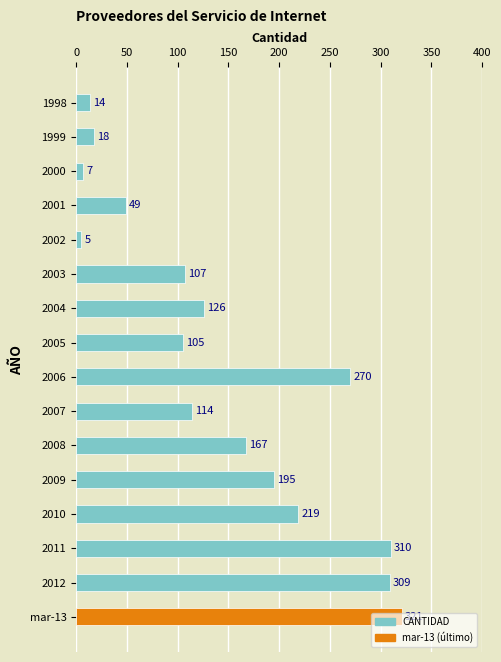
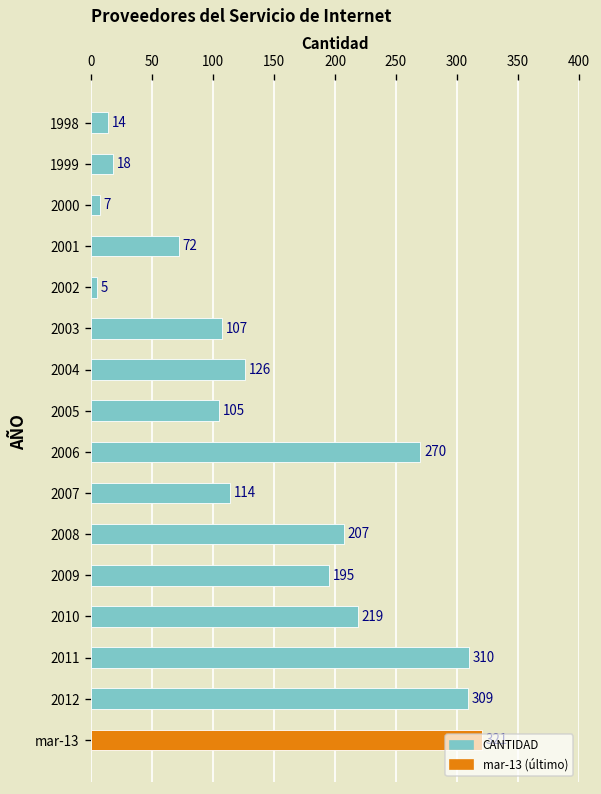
  {
    "1998": 14,
    "1999": 18,
    "2000": 7,
-   "2001": 49,
+   "2001": 72,
    "2002": 5,
    "2003": 107,
    "2004": 126,
    "2005": 105,
    "2006": 270,
    "2007": 114,
-   "2008": 167,
+   "2008": 207,
    "2009": 195,
    "2010": 219,
    "2011": 310,
    "2012": 309
  }
